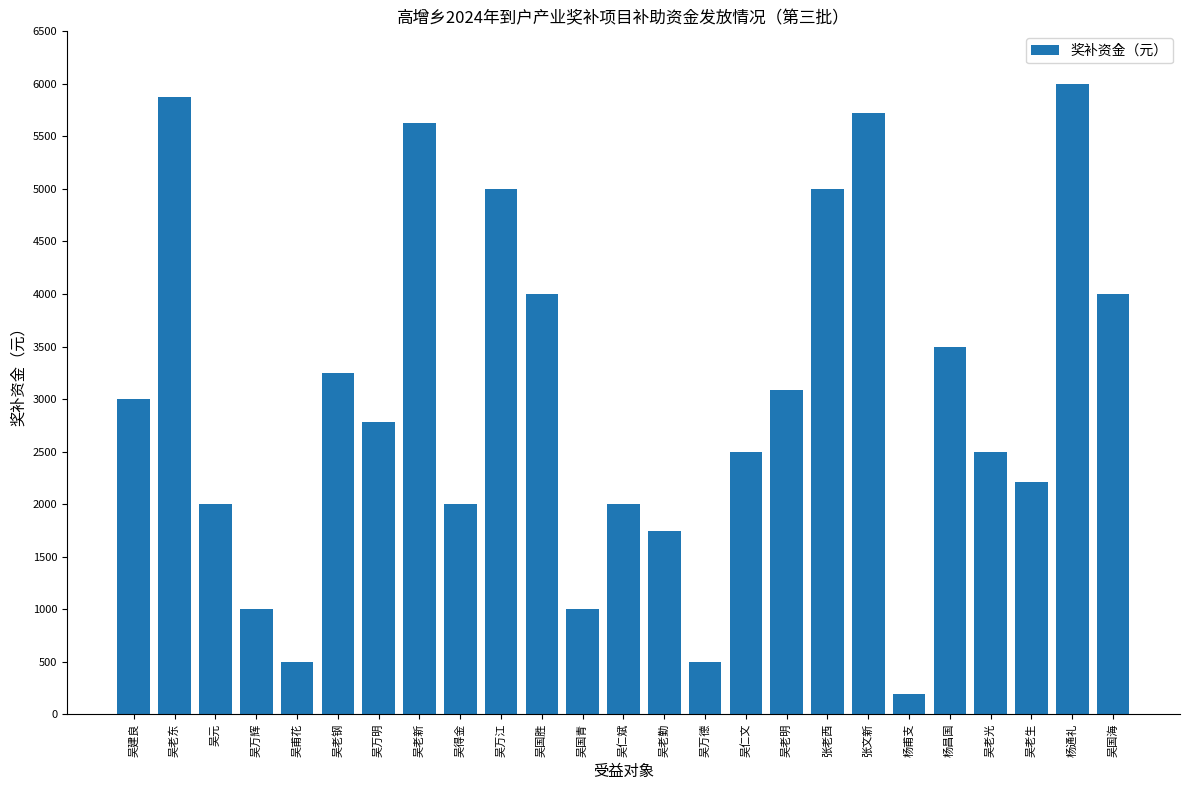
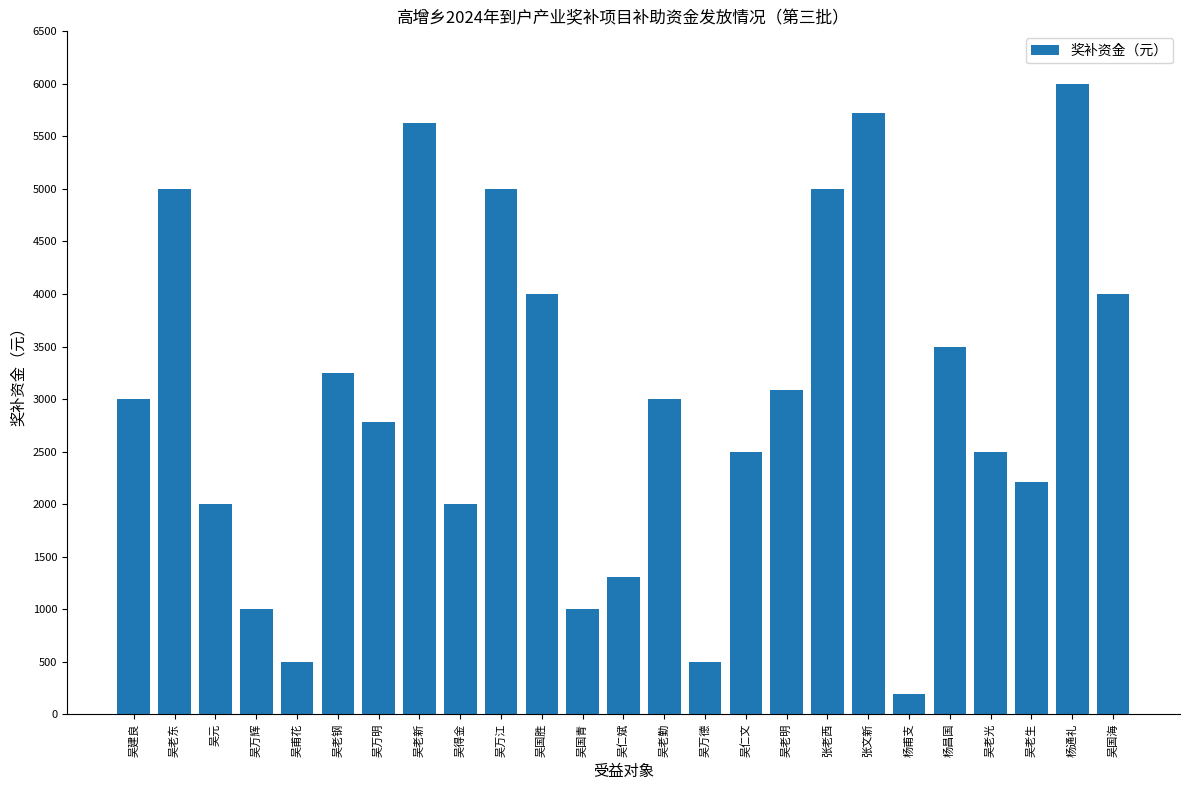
  {
    "吴建良": 3000,
-   "吴老东": 5880,
+   "吴老东": 5000,
    "吴元": 2000,
    "吴万辉": 1000,
    "吴甫花": 500,
    "吴老钢": 3250,
    "吴万明": 2780,
    "吴老新": 5630,
    "吴得金": 2000,
    "吴万江": 5000,
    "吴国胜": 4000,
    "吴国青": 1000,
-   "吴仁斌": 2000,
-   "吴老勤": 1750,
+   "吴仁斌": 1300,
+   "吴老勤": 3000,
    "吴万德": 500,
    "吴仁文": 2500,
    "吴老明": 3090,
    "张老西": 5000,
    "张文新": 5720,
    "杨甫支": 200,
    "杨昌国": 3500,
    "吴老光": 2500,
    "吴老生": 2210,
    "杨通礼": 6000,
    "吴国海": 4000
  }
